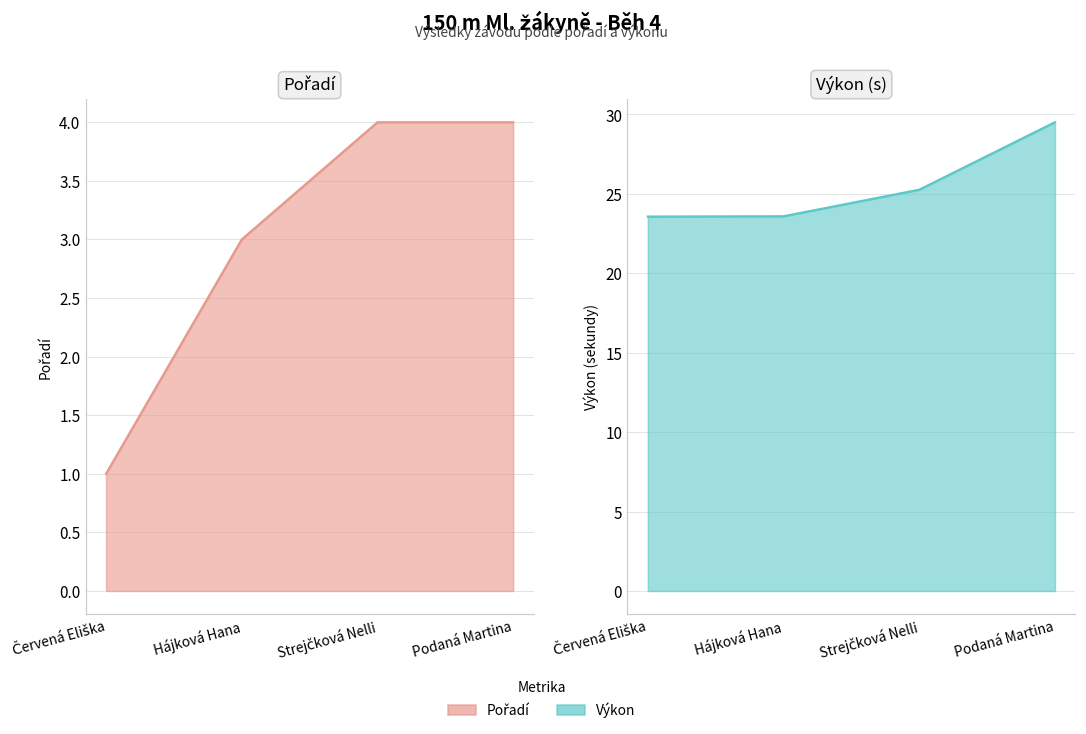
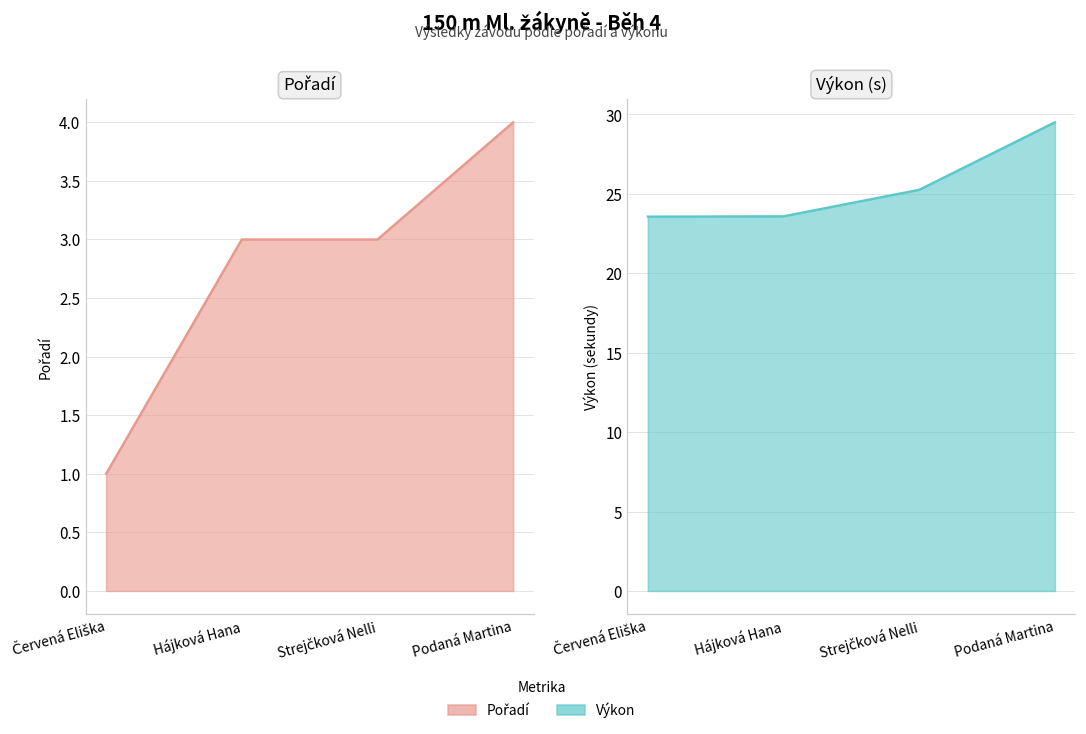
  {
    "Pořadí": {
      "Červená Eliška": 1,
      "Hájková Hana": 3,
-     "Strejčková Nelli": 4,
+     "Strejčková Nelli": 3,
      "Podaná Martina": 4
    },
    "Výkon (s)": {
      "Červená Eliška": 23.6,
      "Hájková Hana": 23.6,
      "Strejčková Nelli": 25.3,
      "Podaná Martina": 29.5
    }
  }
